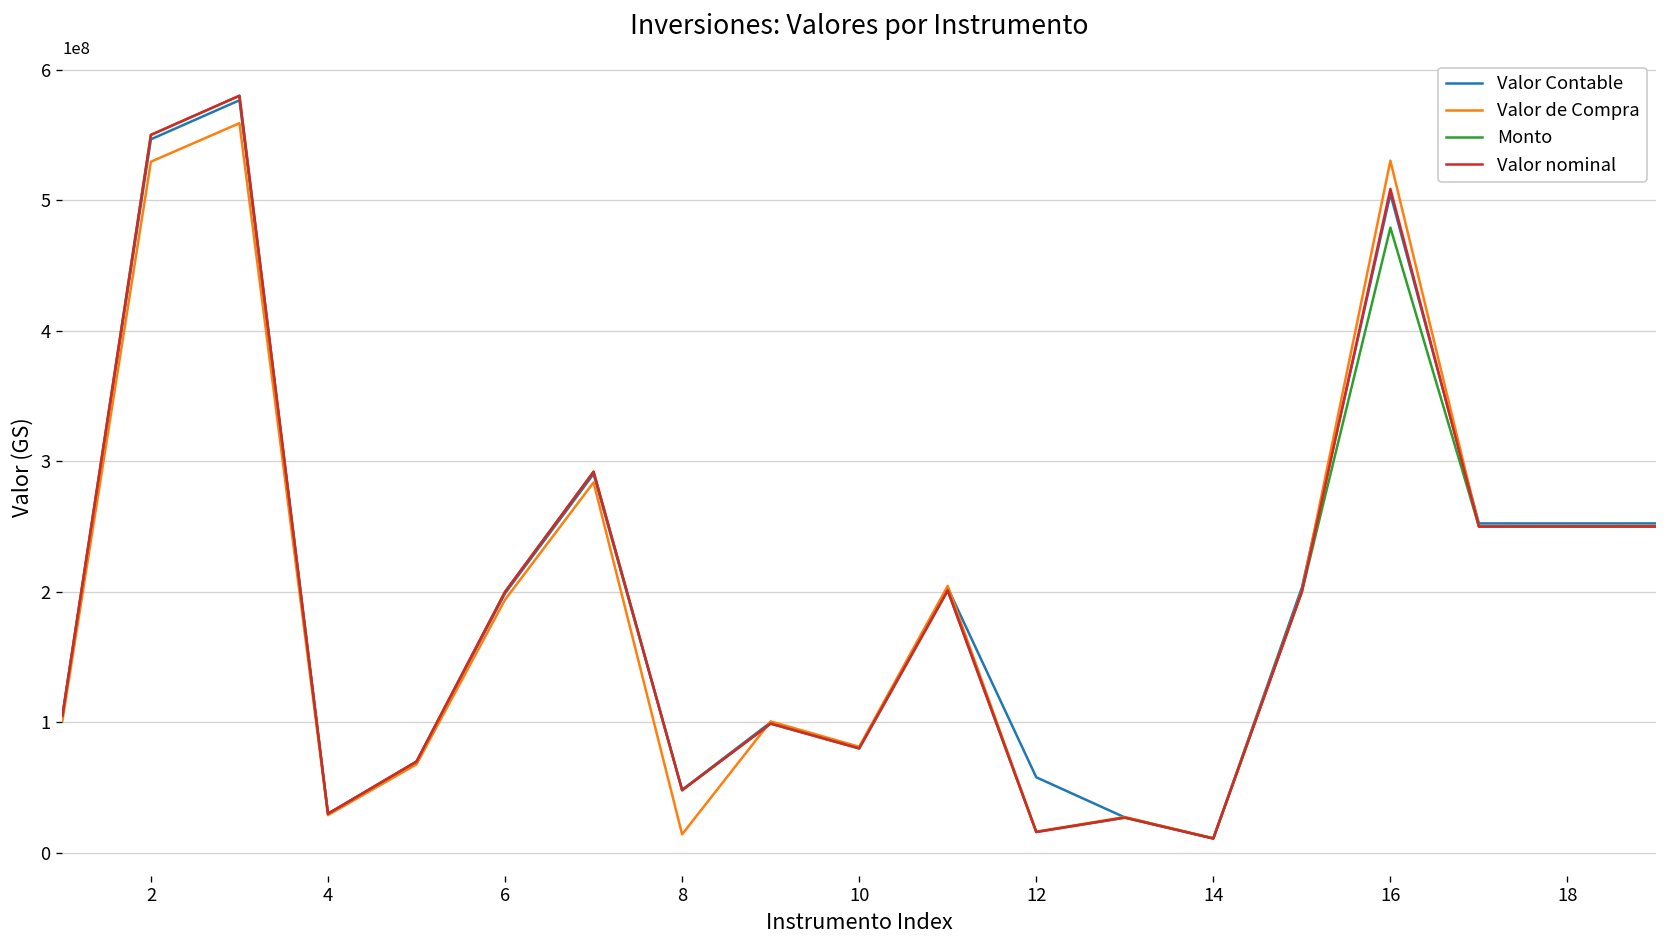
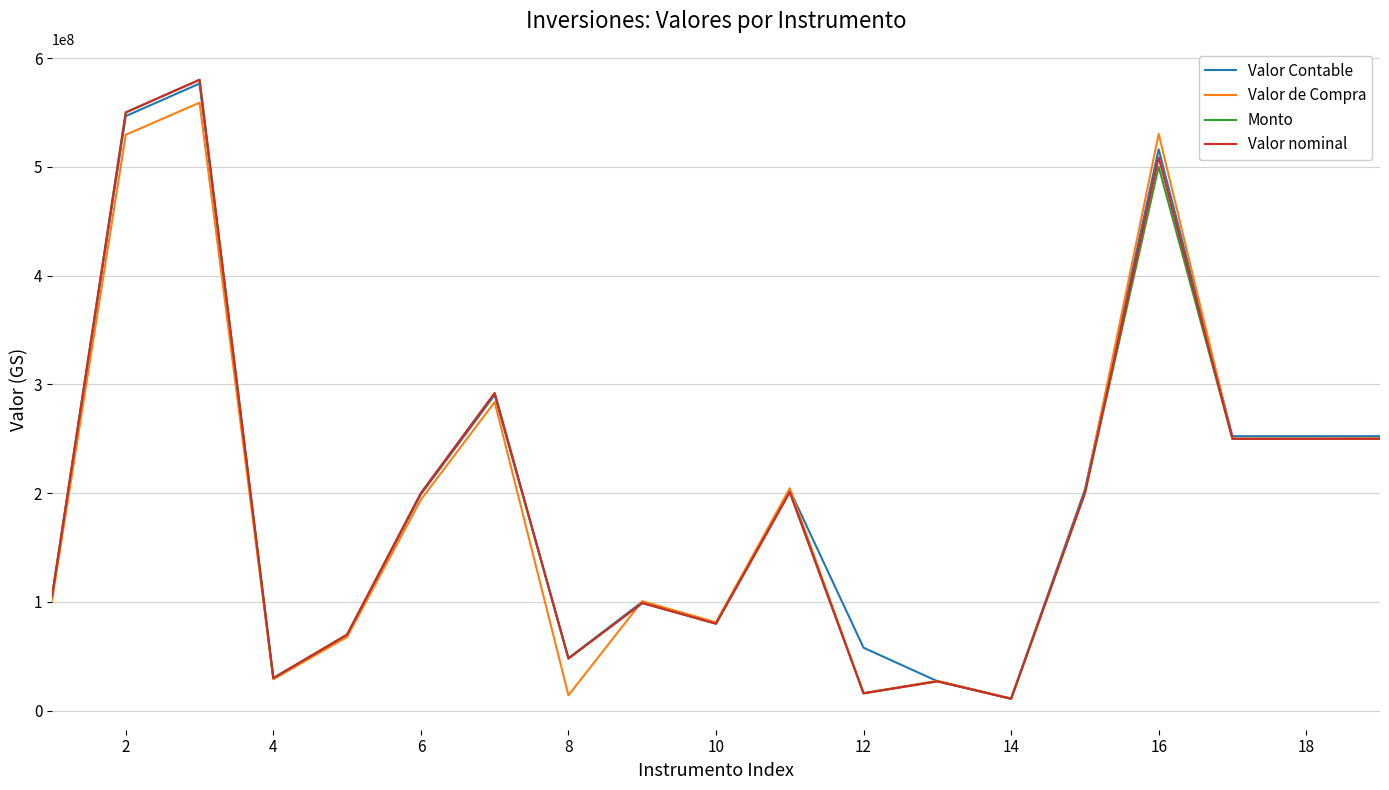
  {
    "Valor Contable": {
      "2": 547000000,
      "12": 58000000,
-     "16": 505000000
+     "16": 516000000
    },
    "Valor de Compra": {
      "2": 529000000,
      "6": 194000000,
      "8": 14000000,
      "16": 530000000
    },
    "Monto": {
-     "16": 479000000
+     "16": 500000000
    },
    "Valor nominal": {
      "16": 509000000
    }
  }
